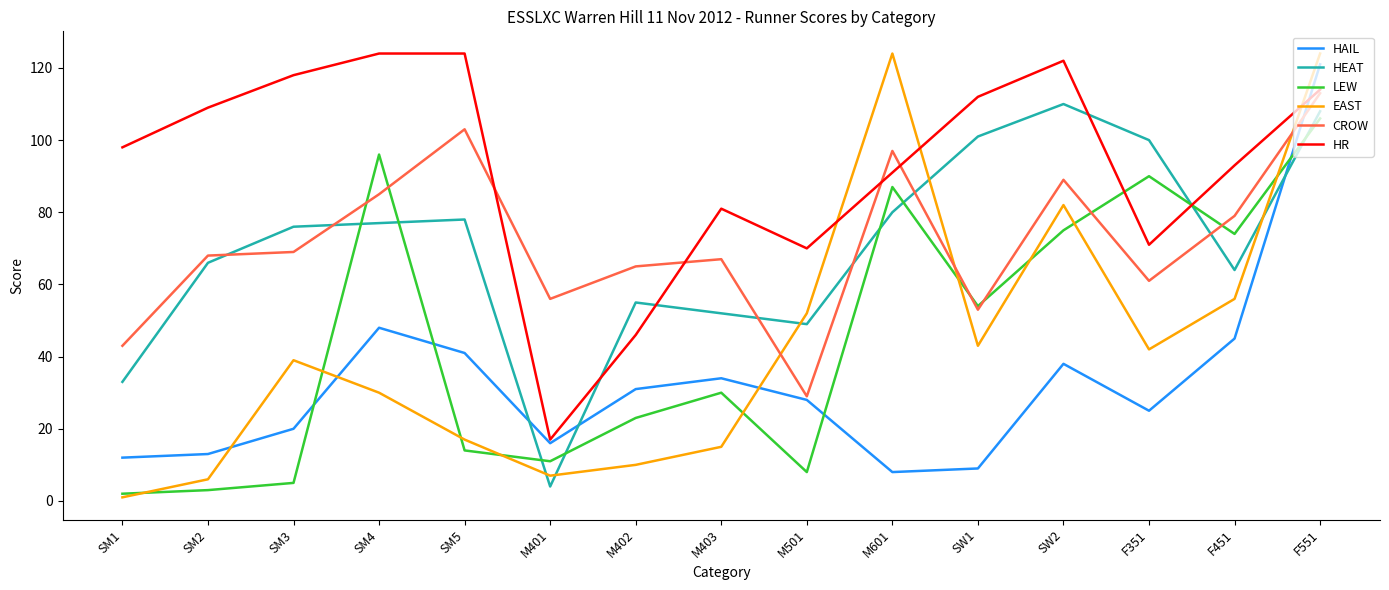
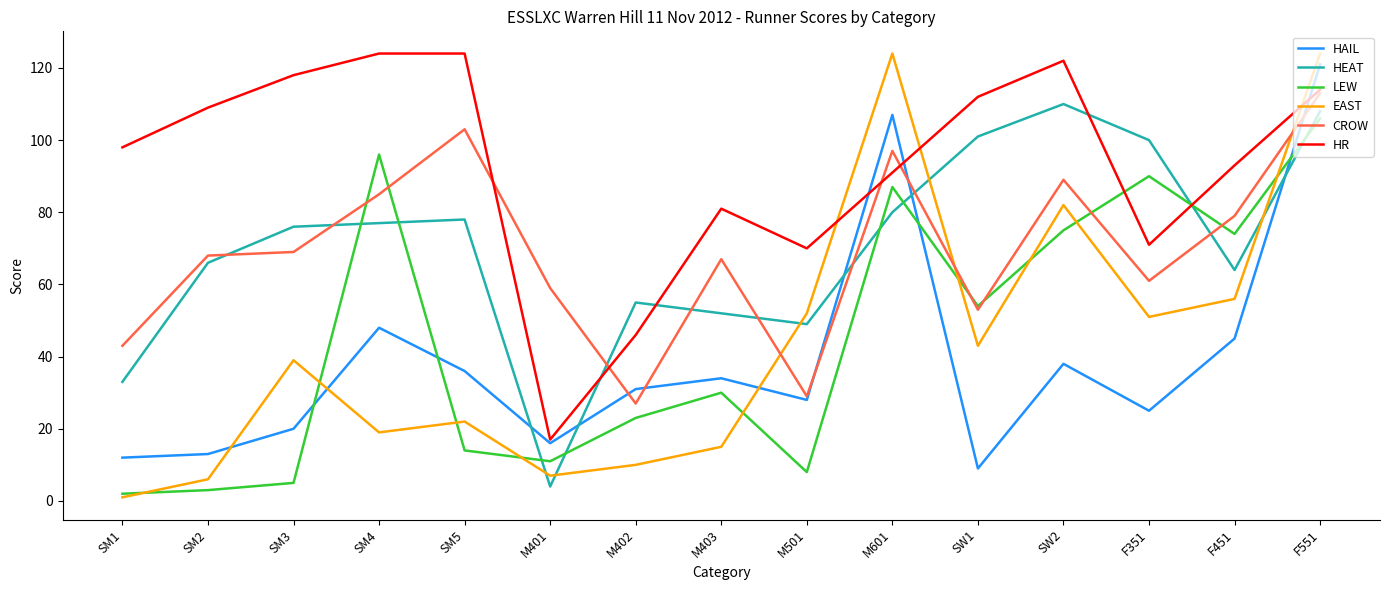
  {
    "HAIL": {
      "SM1": 12,
      "SM2": 13,
      "SM3": 20,
      "SM4": 48,
-     "SM5": 41,
+     "SM5": 36,
      "M401": 16,
      "M402": 31,
      "M403": 34,
      "M501": 28,
-     "M601": 8,
+     "M601": 107,
      "SW1": 9,
      "SW2": 38,
      "F351": 25,
      "F451": 45
    },
    "HEAT": {
      "SM1": 33,
      "SM2": 66,
      "SM3": 76,
      "SM4": 77,
      "SM5": 78,
      "M401": 4,
      "M402": 55,
      "M403": 52,
      "M501": 49,
      "M601": 80,
      "SW1": 101,
      "SW2": 110,
      "F351": 100,
      "F451": 64
    },
    "LEW": {
      "SM1": 2,
      "SM2": 3,
      "SM3": 5,
      "SM4": 96,
      "SM5": 14,
      "M401": 11,
      "M402": 23,
      "M403": 30,
      "M501": 8,
      "M601": 87,
      "SW1": 54,
      "SW2": 75,
      "F351": 90,
      "F451": 74
    },
    "EAST": {
      "SM1": 1,
      "SM2": 6,
      "SM3": 39,
-     "SM4": 30,
-     "SM5": 17,
+     "SM4": 19,
+     "SM5": 22,
      "M401": 7,
      "M402": 10,
      "M403": 15,
      "M501": 52,
      "M601": 124,
      "SW1": 43,
      "SW2": 82,
-     "F351": 42,
+     "F351": 51,
      "F451": 56
    },
    "CROW": {
      "SM1": 43,
      "SM2": 68,
      "SM3": 69,
      "SM4": 85,
      "SM5": 103,
-     "M401": 56,
-     "M402": 65,
+     "M401": 59,
+     "M402": 27,
      "M403": 67,
      "M501": 29,
      "M601": 97,
      "SW1": 53,
      "SW2": 89,
      "F351": 61,
      "F451": 79
    },
    "HR": {
      "SM1": 98,
      "SM2": 109,
      "SM3": 118,
      "SM4": 124,
      "SM5": 124,
      "M401": 17,
      "M402": 46,
      "M403": 81,
      "M501": 70,
      "M601": 91,
      "SW1": 112,
      "SW2": 122,
      "F351": 71,
      "F451": 93
    }
  }
